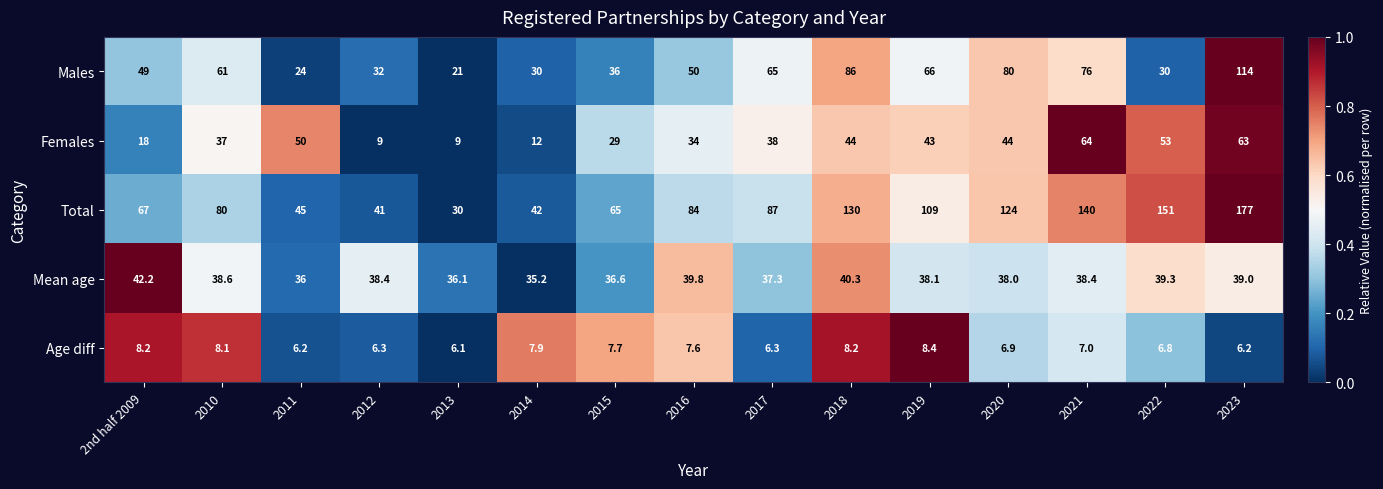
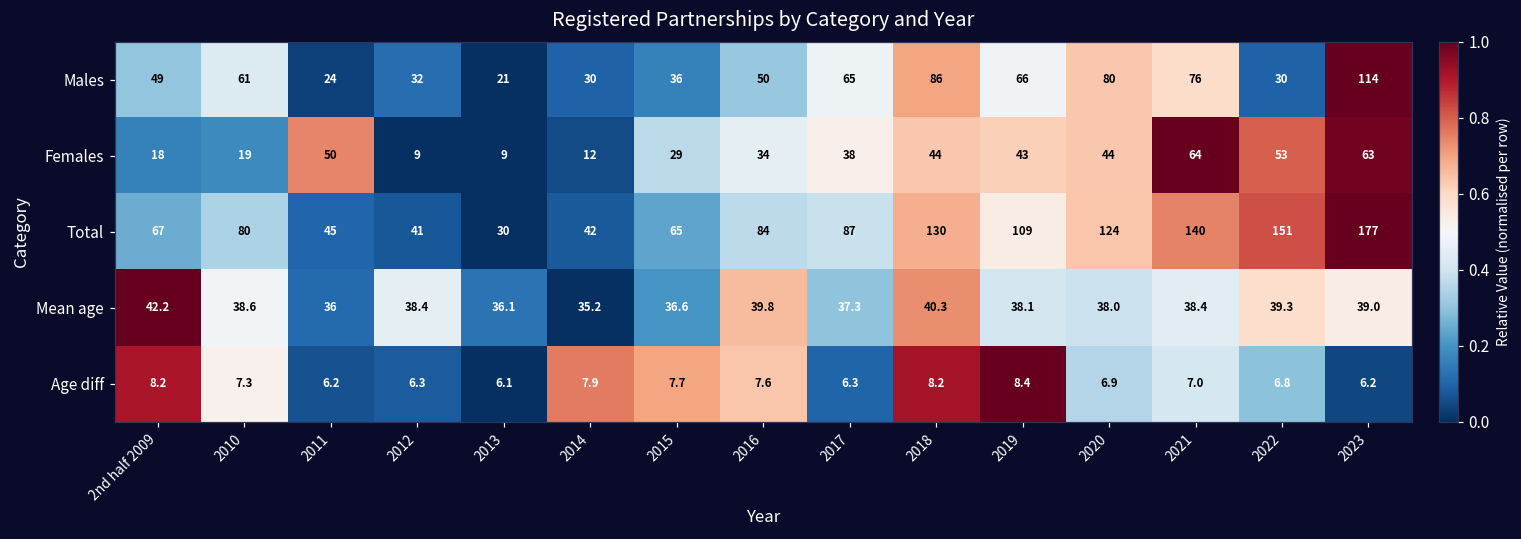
  {
    "Males": {
      "2nd half 2009": 49,
      "2010": 61,
      "2011": 24,
      "2012": 32,
      "2013": 21,
      "2014": 30,
      "2015": 36,
      "2016": 50,
      "2017": 65,
      "2018": 86,
      "2019": 66,
      "2020": 80,
      "2021": 76,
      "2022": 30,
      "2023": 114
    },
    "Females": {
      "2nd half 2009": 18,
-     "2010": 37,
+     "2010": 19,
      "2011": 50,
      "2012": 9,
      "2013": 9,
      "2014": 12,
      "2015": 29,
      "2016": 34,
      "2017": 38,
      "2018": 44,
      "2019": 43,
      "2020": 44,
      "2021": 64,
      "2022": 53,
      "2023": 63
    },
    "Total": {
      "2nd half 2009": 67,
      "2010": 80,
      "2011": 45,
      "2012": 41,
      "2013": 30,
      "2014": 42,
      "2015": 65,
      "2016": 84,
      "2017": 87,
      "2018": 130,
      "2019": 109,
      "2020": 124,
      "2021": 140,
      "2022": 151,
      "2023": 177
    },
    "Mean age": {
      "2nd half 2009": 42.2,
      "2010": 38.6,
      "2011": 36,
      "2012": 38.4,
      "2013": 36.1,
      "2014": 35.2,
      "2015": 36.6,
      "2016": 39.8,
      "2017": 37.3,
      "2018": 40.3,
      "2019": 38.1,
      "2020": 38.0,
      "2021": 38.4,
      "2022": 39.3,
      "2023": 39.0
    },
    "Age diff": {
      "2nd half 2009": 8.2,
-     "2010": 8.1,
+     "2010": 7.3,
      "2011": 6.2,
      "2012": 6.3,
      "2013": 6.1,
      "2014": 7.9,
      "2015": 7.7,
      "2016": 7.6,
      "2017": 6.3,
      "2018": 8.2,
      "2019": 8.4,
      "2020": 6.9,
      "2021": 7.0,
      "2022": 6.8,
      "2023": 6.2
    }
  }
